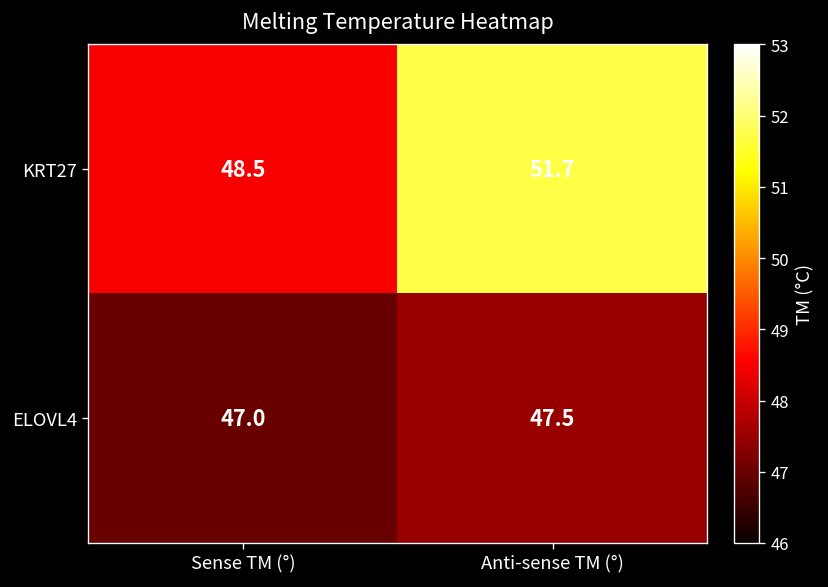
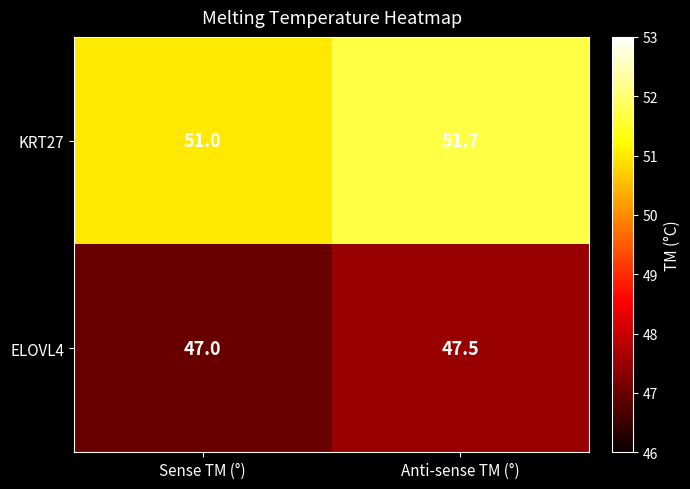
  {
    "KRT27": {
-     "Sense TM (°)": 48.5,
+     "Sense TM (°)": 51.0,
      "Anti-sense TM (°)": 51.7
    },
    "ELOVL4": {
      "Sense TM (°)": 47.0,
      "Anti-sense TM (°)": 47.5
    }
  }
